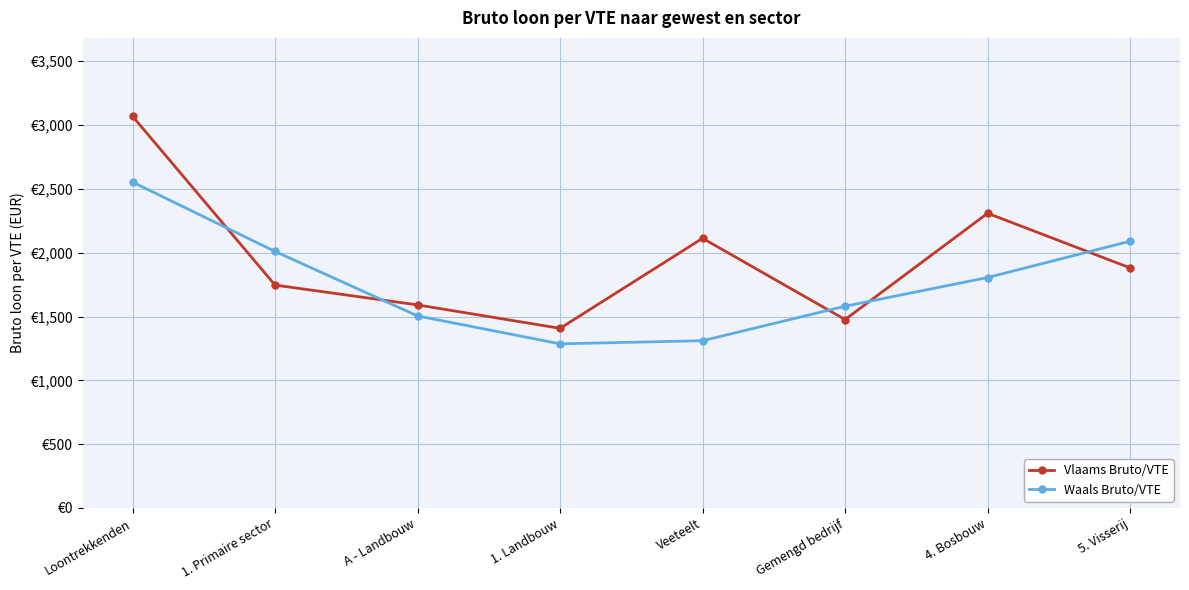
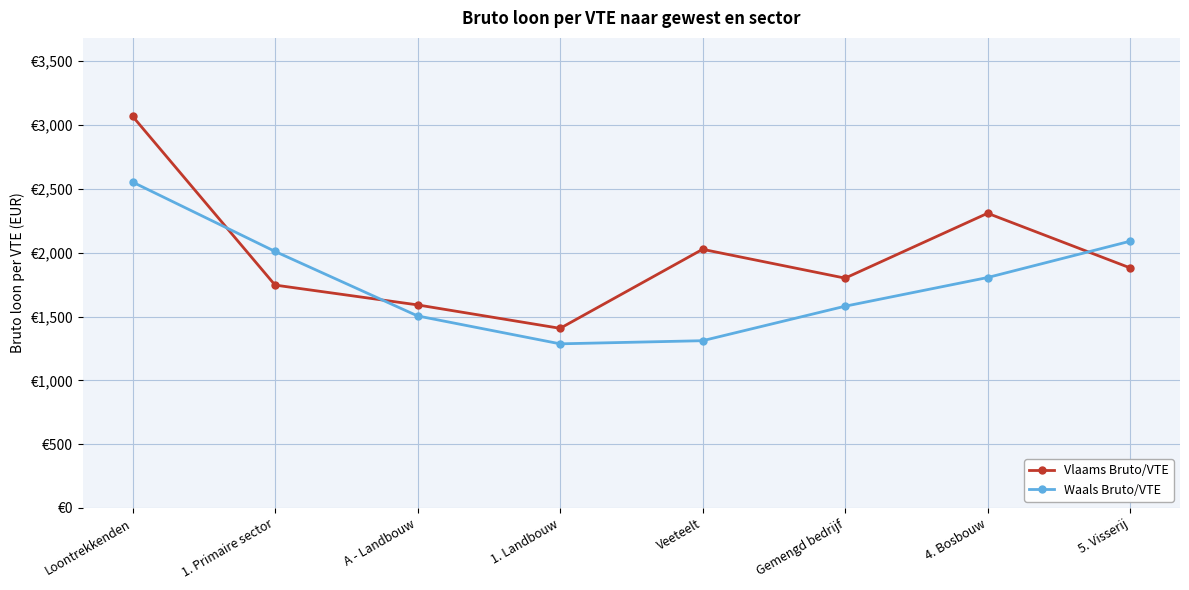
  {
    "Vlaams Bruto/VTE": {
      "Loontrekkenden": "€3,070",
      "1. Primaire sector": "€1,750",
      "A - Landbouw": "€1,590",
      "1. Landbouw": "€1,410",
-     "Veeteelt": "€2,110",
-     "Gemengd bedrijf": "€1,480",
+     "Veeteelt": "€2,030",
+     "Gemengd bedrijf": "€1,800",
      "4. Bosbouw": "€2,310",
      "5. Visserij": "€1,880"
    },
    "Waals Bruto/VTE": {
      "Loontrekkenden": "€2,550",
      "1. Primaire sector": "€2,010",
      "A - Landbouw": "€1,500",
      "1. Landbouw": "€1,290",
      "Veeteelt": "€1,310",
      "Gemengd bedrijf": "€1,580",
      "4. Bosbouw": "€1,810",
      "5. Visserij": "€2,090"
    }
  }
